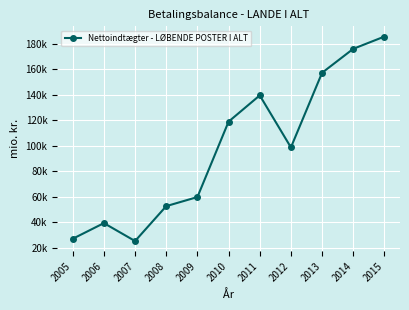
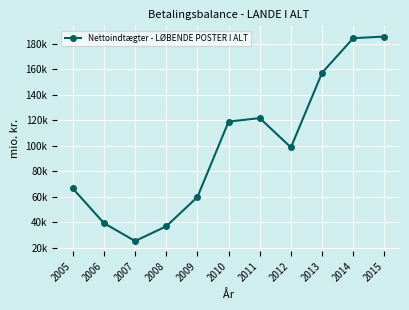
  {
-   "2005": 27000,
+   "2005": 66000,
    "2006": 39000,
    "2007": 25000,
-   "2008": 53000,
+   "2008": 37000,
    "2009": 60000,
    "2010": 119000,
-   "2011": 139000,
+   "2011": 122000,
    "2012": 99000,
    "2013": 157000,
-   "2014": 176000,
+   "2014": 184000,
    "2015": 186000
  }
